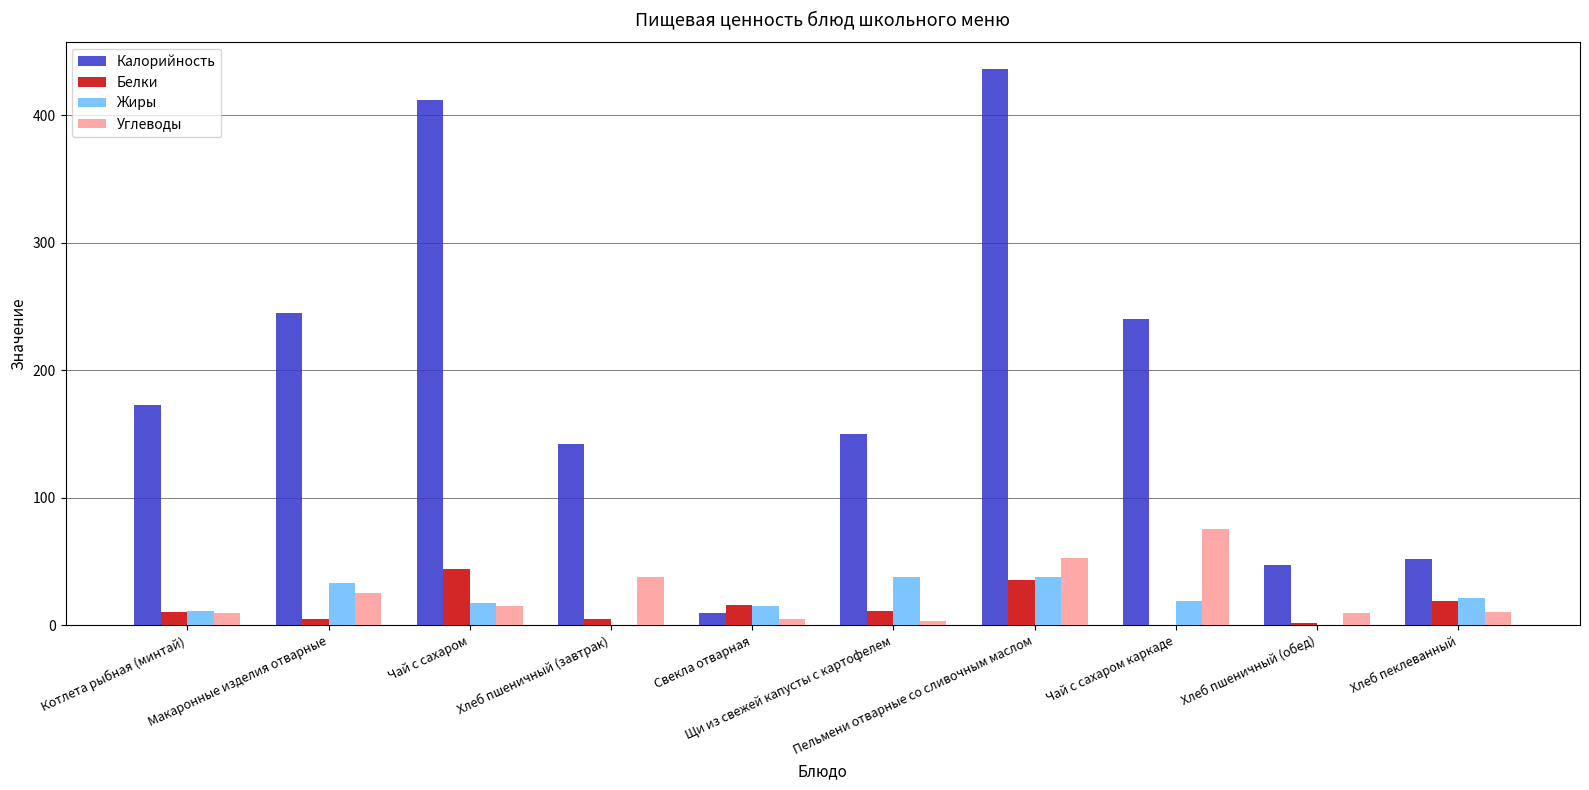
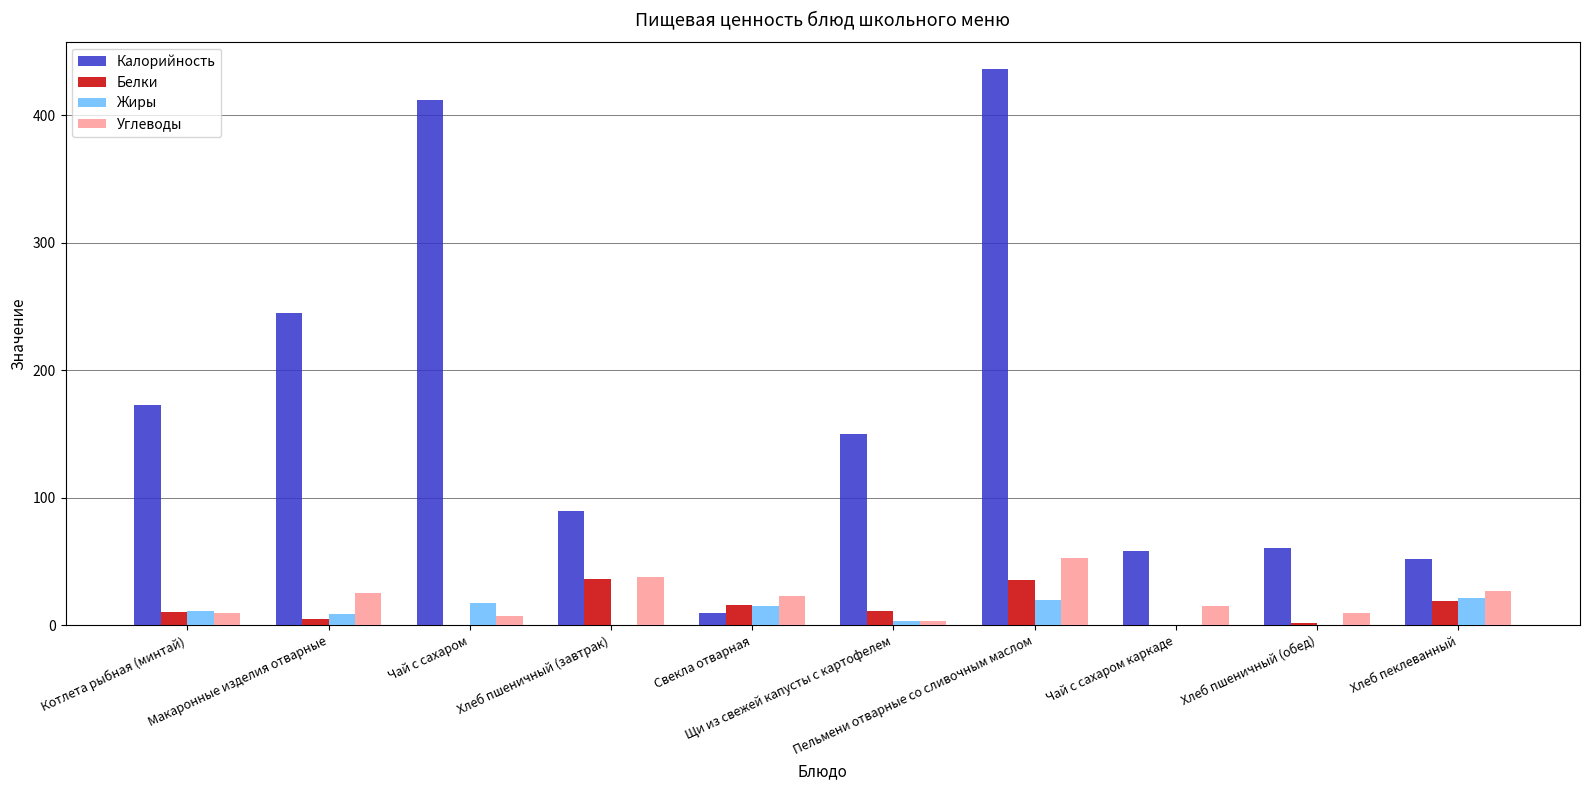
  {
    "Калорийность": {
      "Котлета рыбная (минтай)": 172,
      "Макаронные изделия отварные": 245,
      "Чай с сахаром": 412,
-     "Хлеб пшеничный (завтрак)": 142,
+     "Хлеб пшеничный (завтрак)": 89,
      "Свекла отварная": 10,
      "Щи из свежей капусты с картофелем": 150,
      "Пельмени отварные со сливочным маслом": 436,
-     "Чай с сахаром каркаде": 240,
-     "Хлеб пшеничный (обед)": 47,
+     "Чай с сахаром каркаде": 58,
+     "Хлеб пшеничный (обед)": 60,
      "Хлеб пеклеванный": 52
    },
    "Белки": {
      "Котлета рыбная (минтай)": 10,
      "Макаронные изделия отварные": 5,
-     "Чай с сахаром": 44,
-     "Хлеб пшеничный (завтрак)": 5,
+     "Чай с сахаром": 0,
+     "Хлеб пшеничный (завтрак)": 36,
      "Свекла отварная": 16,
      "Щи из свежей капусты с картофелем": 11,
      "Пельмени отварные со сливочным маслом": 35,
      "Хлеб пеклеванный": 19
    },
    "Жиры": {
      "Котлета рыбная (минтай)": 11,
-     "Макаронные изделия отварные": 33,
+     "Макаронные изделия отварные": 9,
      "Чай с сахаром": 18,
      "Свекла отварная": 15,
-     "Щи из свежей капусты с картофелем": 38,
-     "Пельмени отварные со сливочным маслом": 38,
-     "Чай с сахаром каркаде": 19,
+     "Щи из свежей капусты с картофелем": 4,
+     "Пельмени отварные со сливочным маслом": 20,
+     "Чай с сахаром каркаде": 0,
      "Хлеб пеклеванный": 21
    },
    "Углеводы": {
      "Котлета рыбная (минтай)": 10,
      "Макаронные изделия отварные": 25,
-     "Чай с сахаром": 15,
+     "Чай с сахаром": 7,
      "Хлеб пшеничный (завтрак)": 37,
-     "Свекла отварная": 5,
+     "Свекла отварная": 23,
      "Щи из свежей капусты с картофелем": 3,
      "Пельмени отварные со сливочным маслом": 53,
-     "Чай с сахаром каркаде": 75,
+     "Чай с сахаром каркаде": 15,
      "Хлеб пшеничный (обед)": 10,
-     "Хлеб пеклеванный": 10
+     "Хлеб пеклеванный": 26
    }
  }
